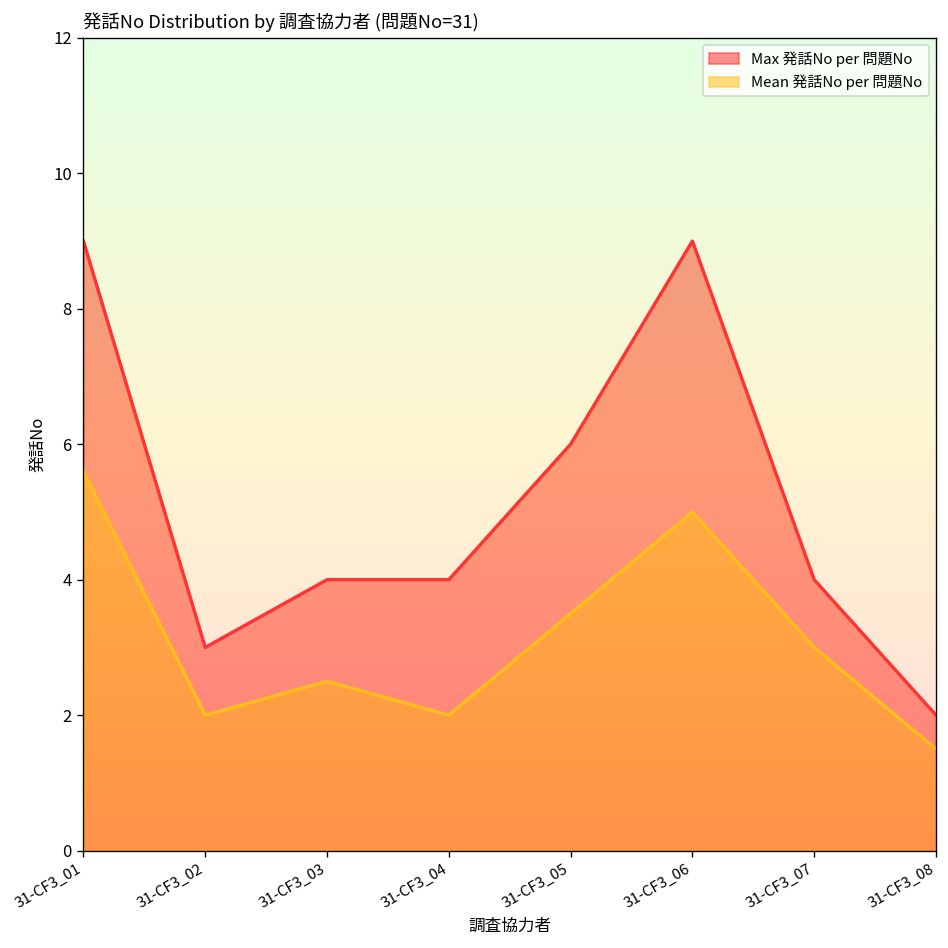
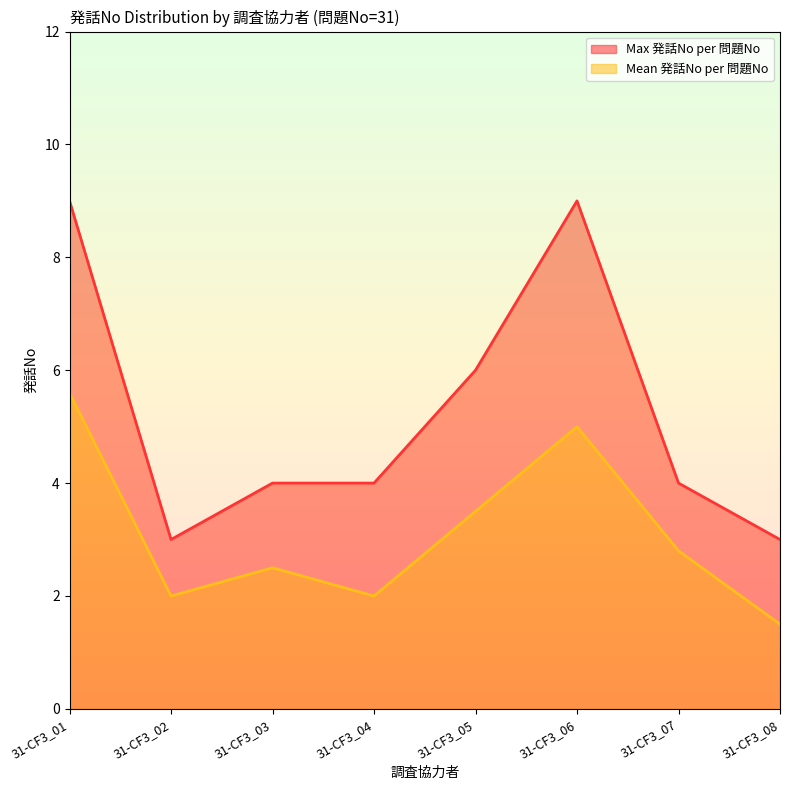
  {
    "Max 発話No per 問題No": {
      "31-CF3_01": 9,
      "31-CF3_02": 3,
      "31-CF3_03": 4,
      "31-CF3_04": 4,
      "31-CF3_05": 6,
      "31-CF3_06": 9,
      "31-CF3_07": 4,
-     "31-CF3_08": 2
+     "31-CF3_08": 3
    },
    "Mean 発話No per 問題No": {
      "31-CF3_01": 5.6,
      "31-CF3_02": 2.0,
      "31-CF3_03": 2.5,
      "31-CF3_04": 2.0,
      "31-CF3_05": 3.5,
      "31-CF3_06": 5.0,
-     "31-CF3_07": 3.0,
+     "31-CF3_07": 2.8,
      "31-CF3_08": 1.5
    }
  }
